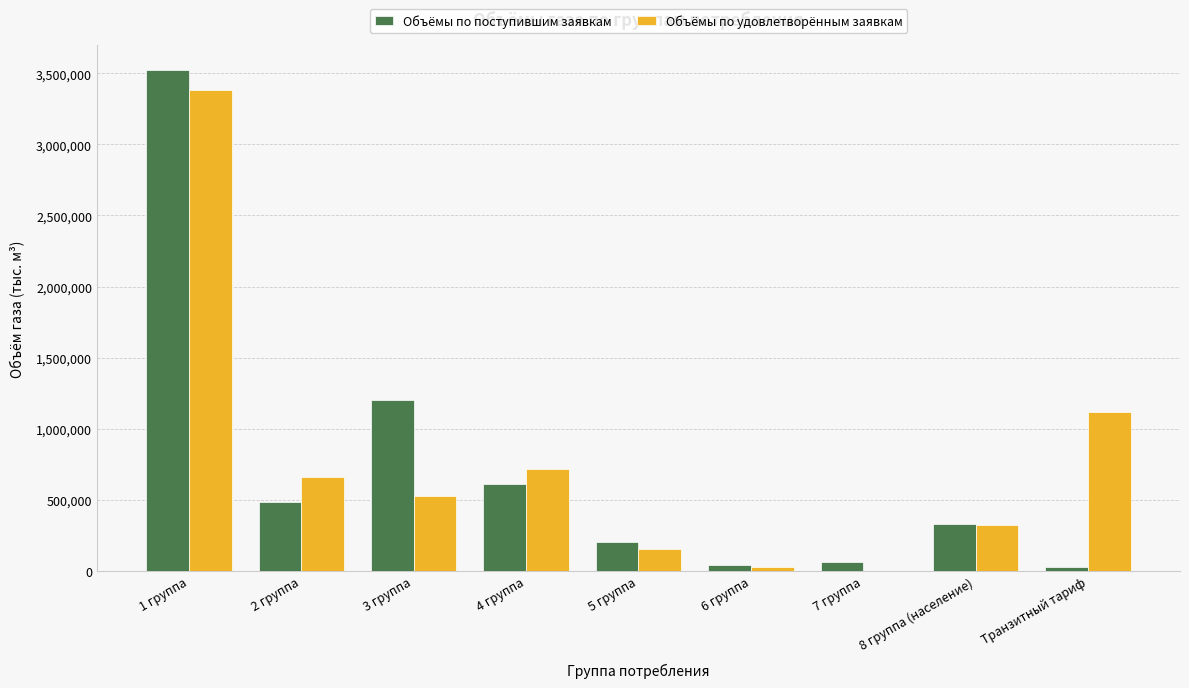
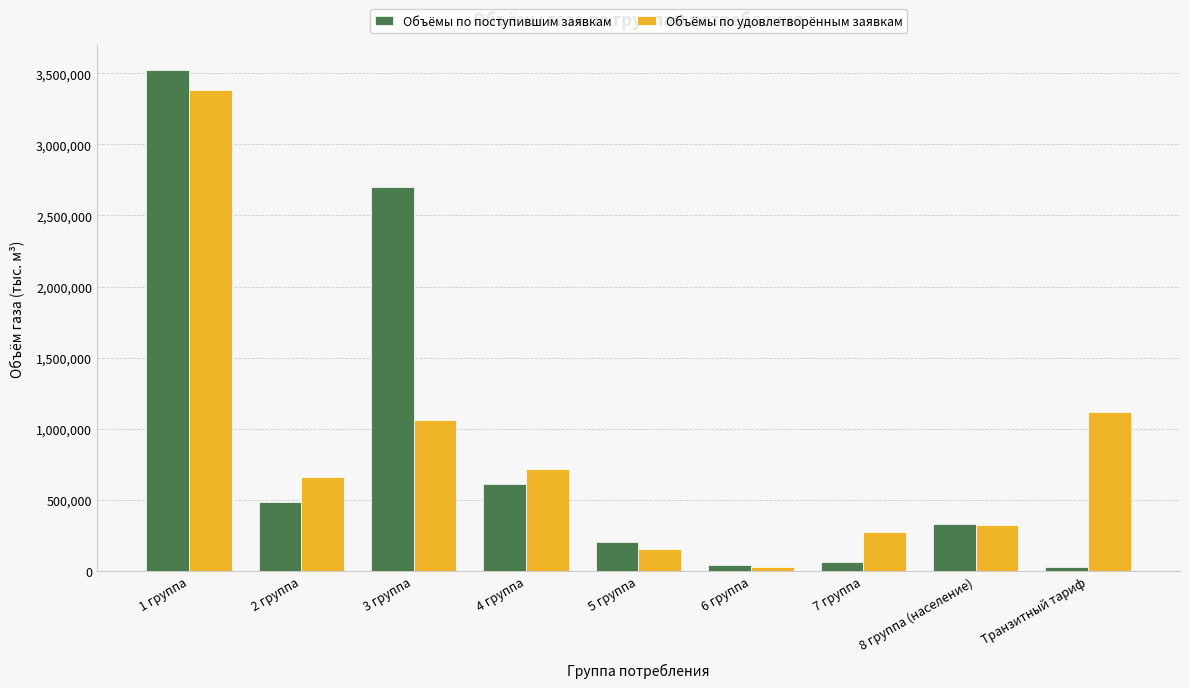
  {
    "Объёмы по поступившим заявкам": {
      "1 группа": "3,520,000",
      "2 группа": "490,000",
-     "3 группа": "1,200,000",
+     "3 группа": "2,700,000",
      "4 группа": "610,000",
      "5 группа": "200,000",
      "6 группа": "40,000",
      "7 группа": "70,000",
      "8 группа (население)": "330,000",
      "Транзитный тариф": "30,000"
    },
    "Объёмы по удовлетворённым заявкам": {
      "1 группа": "3,380,000",
      "2 группа": "660,000",
-     "3 группа": "530,000",
+     "3 группа": "1,060,000",
      "4 группа": "720,000",
      "5 группа": "160,000",
      "6 группа": "30,000",
-     "7 группа": "0",
+     "7 группа": "270,000",
      "8 группа (население)": "330,000",
      "Транзитный тариф": "1,120,000"
    }
  }
